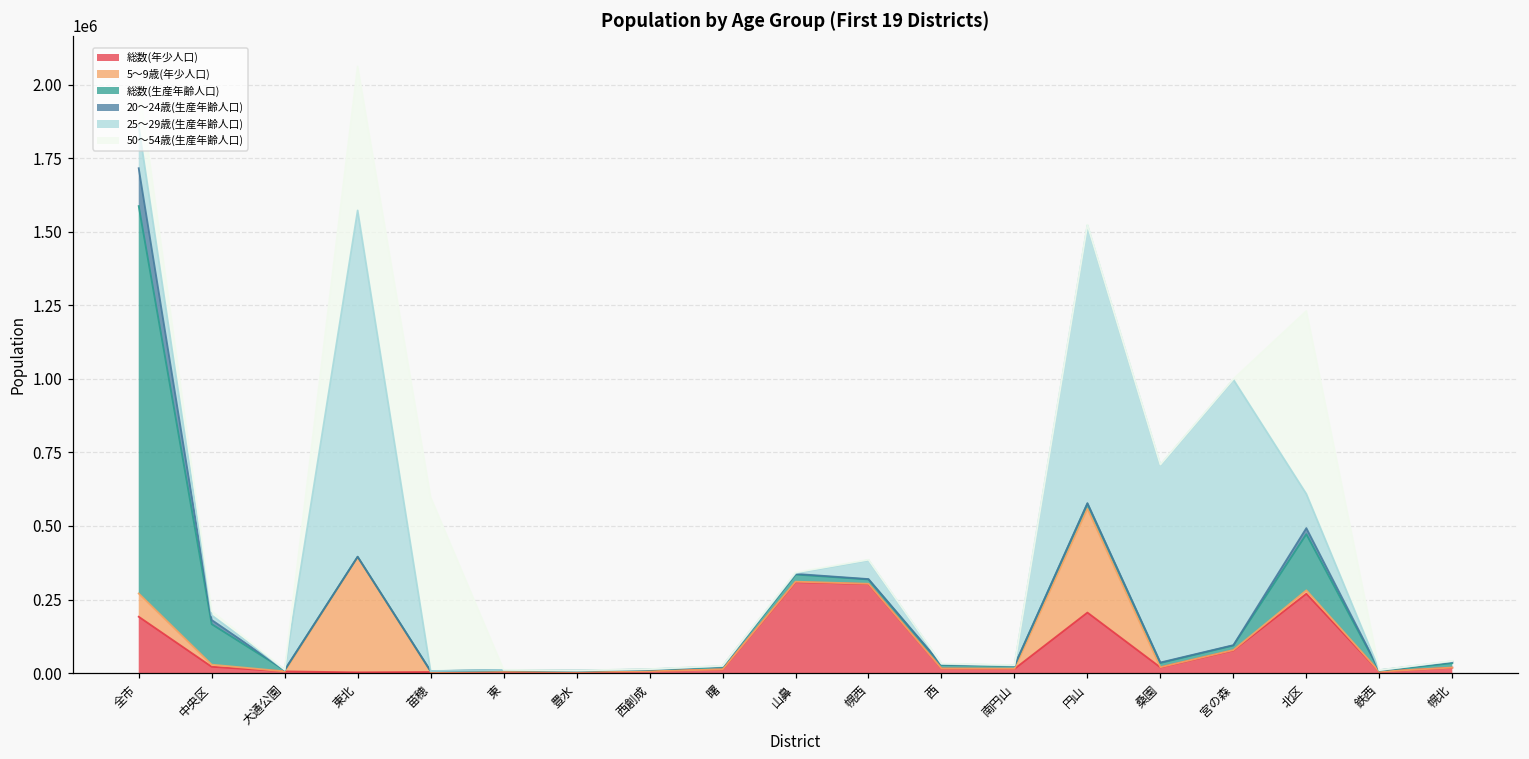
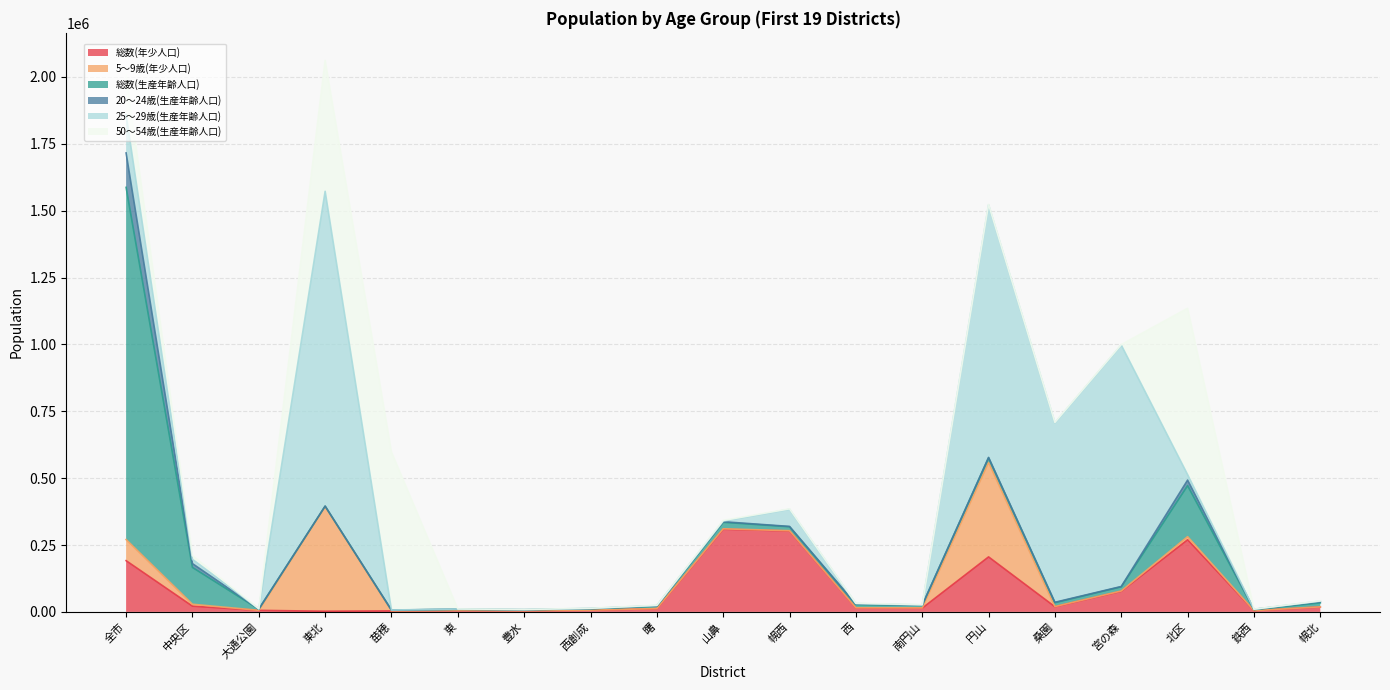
  {
    "総数(年少人口)": {
      "全市": 190000,
      "東北": 0,
      "円山": 210000,
      "北区": 270000
    },
    "5～9歳(年少人口)": {
      "全市": 80000,
      "円山": 350000,
      "北区": 10000
    },
    "25～29歳(生産年齢人口)": {
      "中央区": 20000,
      "東北": 1180000,
-     "北区": 120000
+     "北区": 20000
    },
    "50～54歳(生産年齢人口)": {
      "中央区": 10000,
      "東北": 490000,
      "苗穂": 590000,
      "北区": 620000
    }
  }
